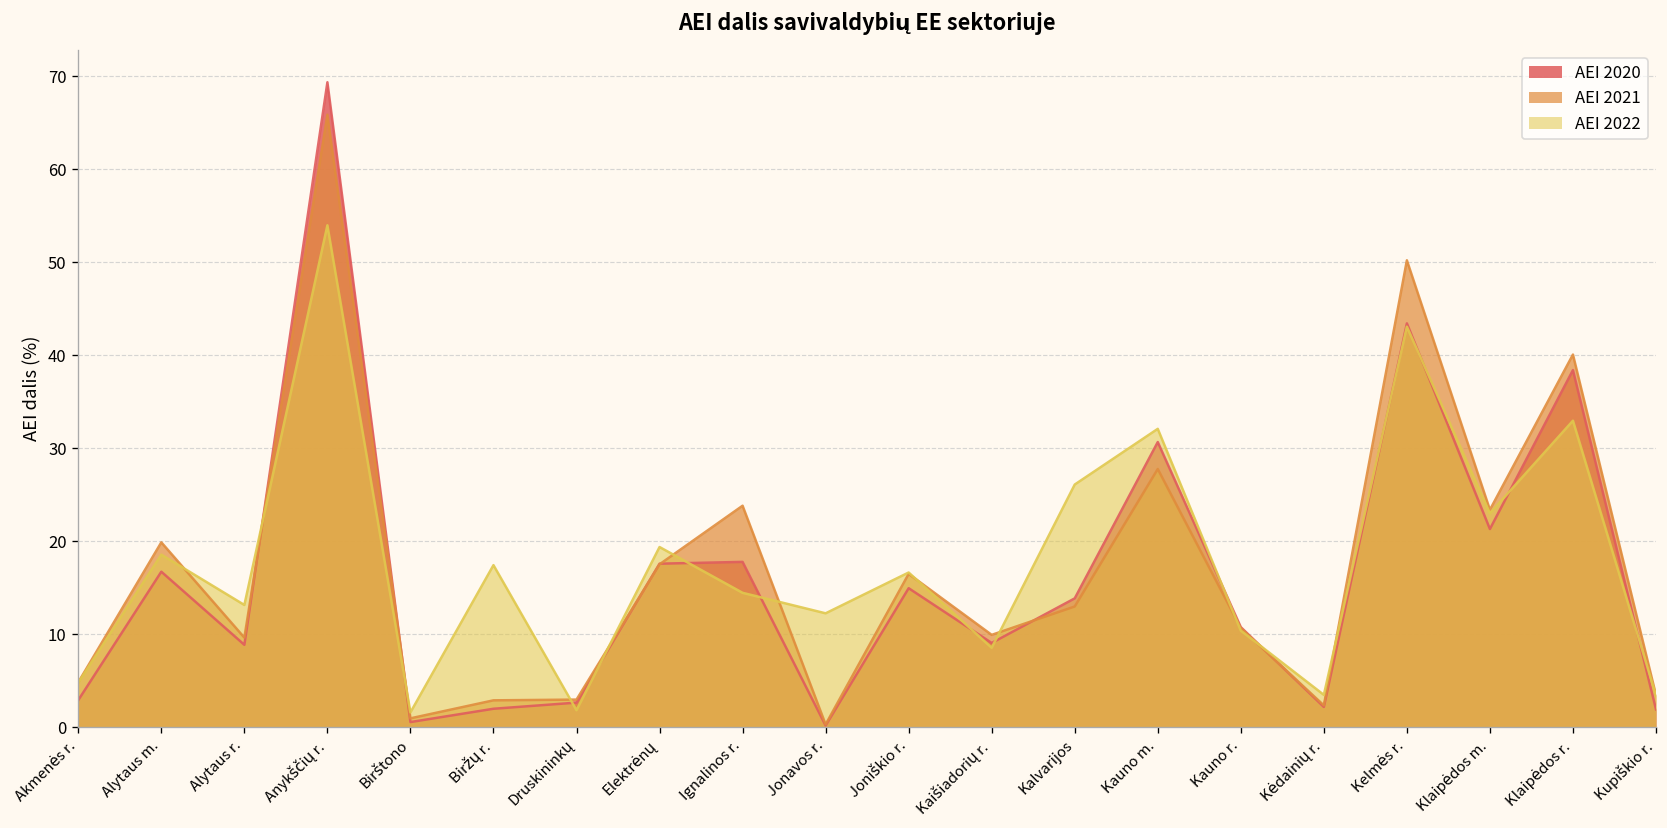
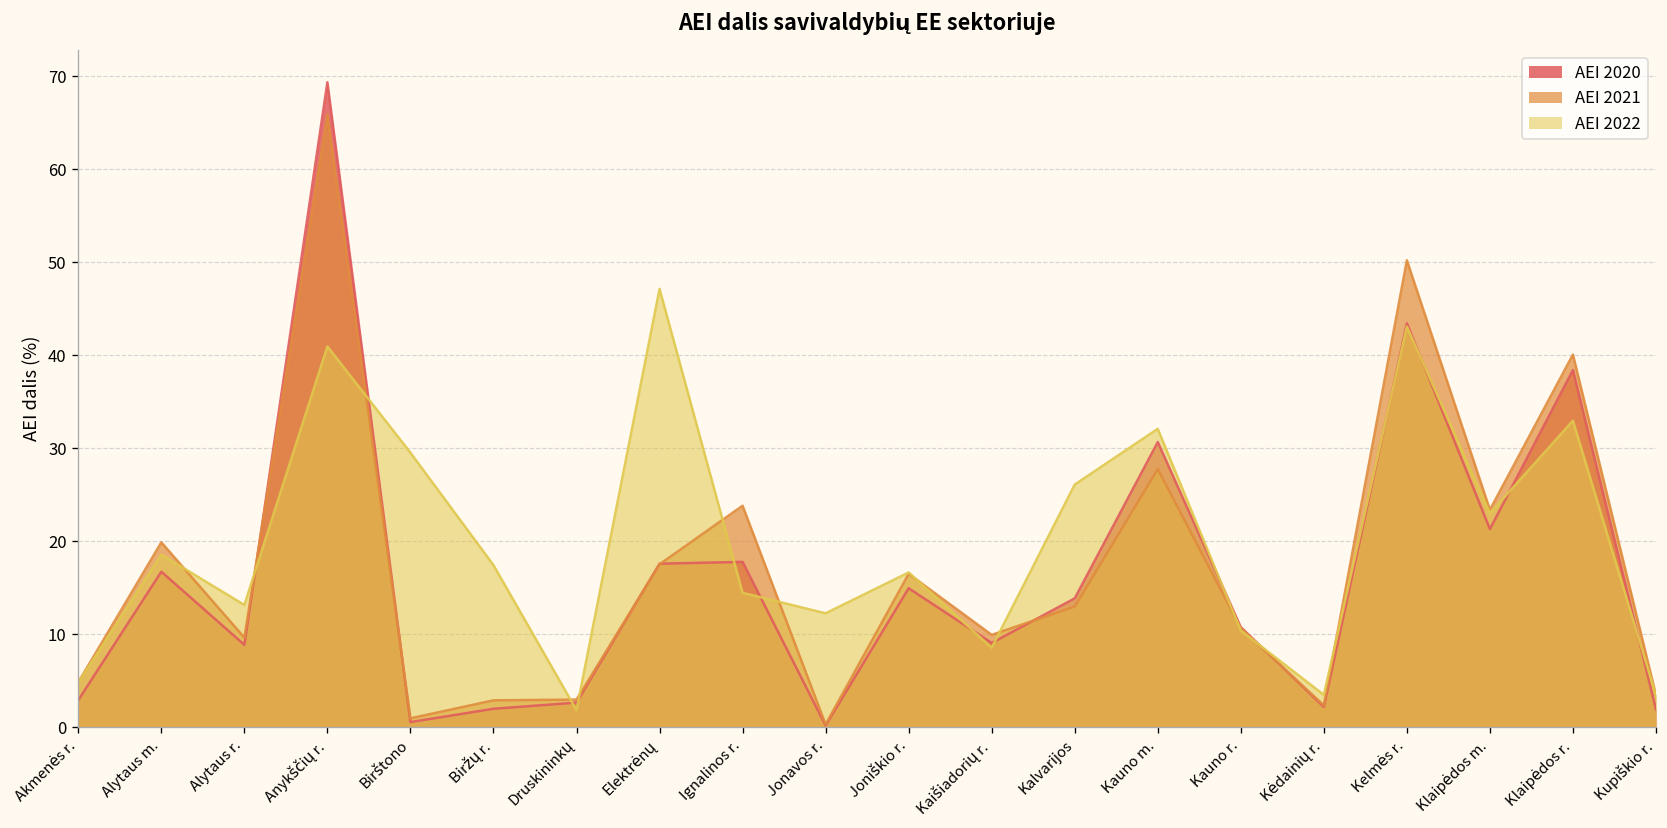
  {
    "AEI 2022": {
      "Alytaus m.": 19,
      "Alytaus r.": 13,
-     "Anykščių r.": 54,
-     "Birštono": 2,
+     "Anykščių r.": 41,
+     "Birštono": 30,
      "Biržų r.": 17,
      "Druskininkų": 2,
-     "Elektrėnų": 19,
+     "Elektrėnų": 47,
      "Ignalinos r.": 14,
      "Jonavos r.": 12,
      "Kaišiadorių r.": 9,
      "Kalvarijos": 26,
      "Kauno m.": 32,
      "Kėdainių r.": 3,
      "Kelmės r.": 43,
      "Klaipėdos m.": 23,
      "Klaipėdos r.": 33
    }
  }
